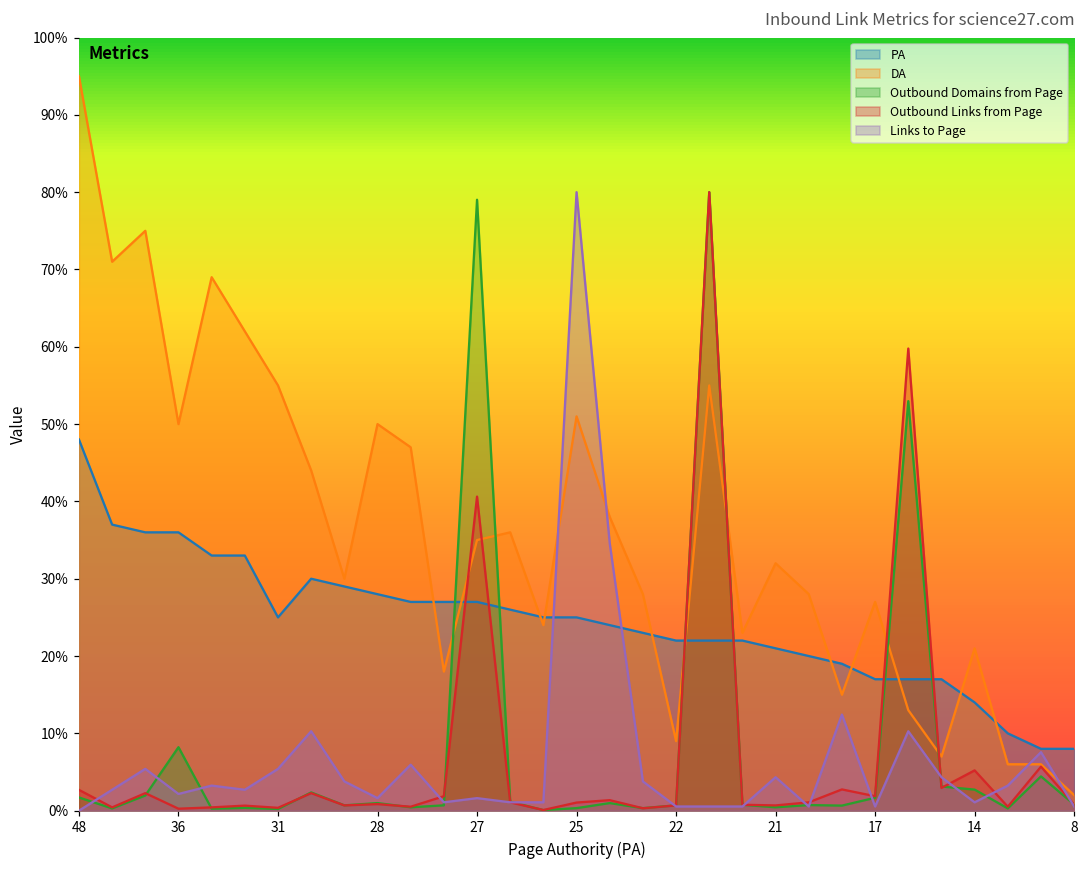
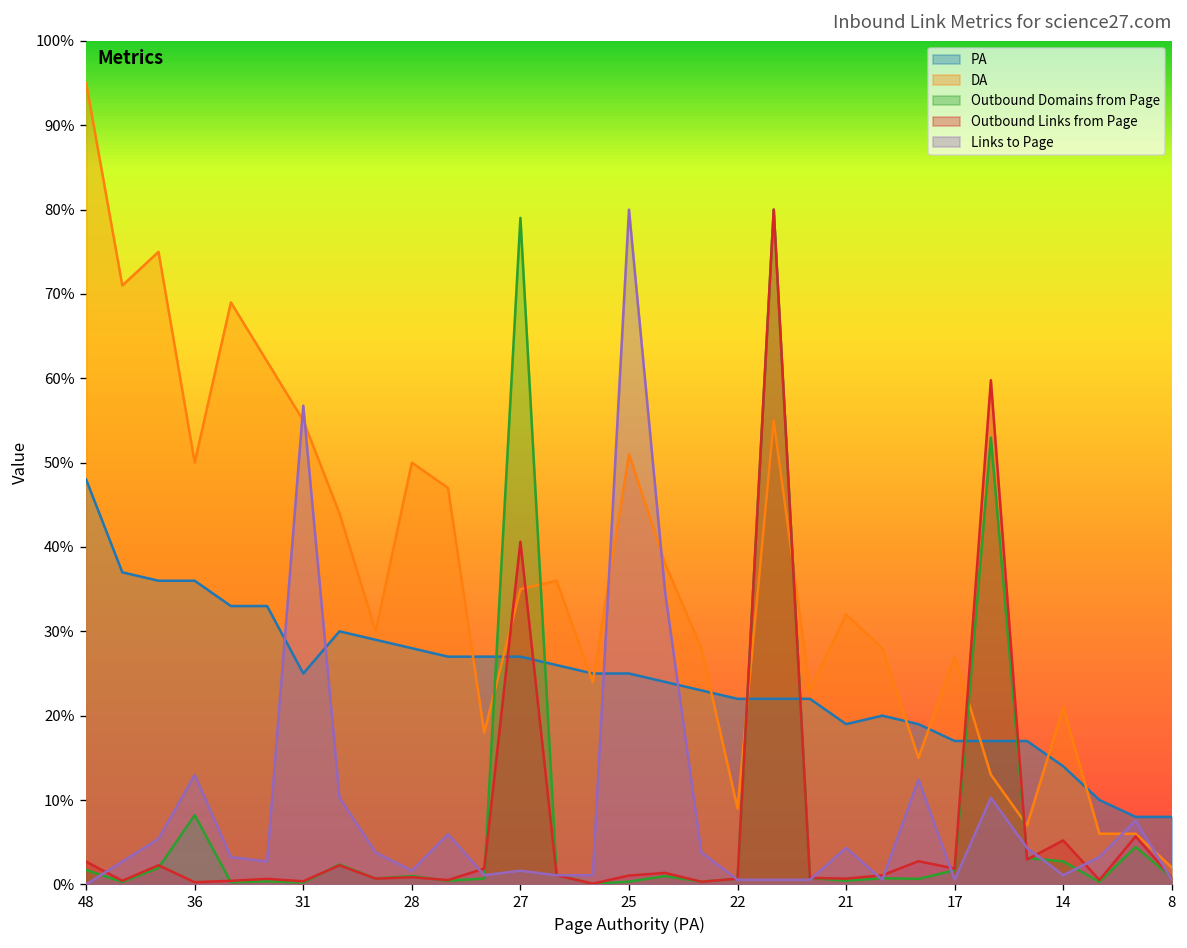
  {
    "PA": {
      "48": "48%",
      "36": "36%",
      "31": "25%",
      "27": "27%",
-     "21": "21%"
+     "21": "19%"
    },
    "Outbound Domains from Page": {
      "48": "2%",
      "36": "8%",
      "27": "79%"
    },
    "Links to Page": {
      "48": "0%",
-     "36": "2%",
-     "31": "5%",
+     "36": "13%",
+     "31": "57%",
      "27": "2%",
      "21": "4%"
    }
  }
